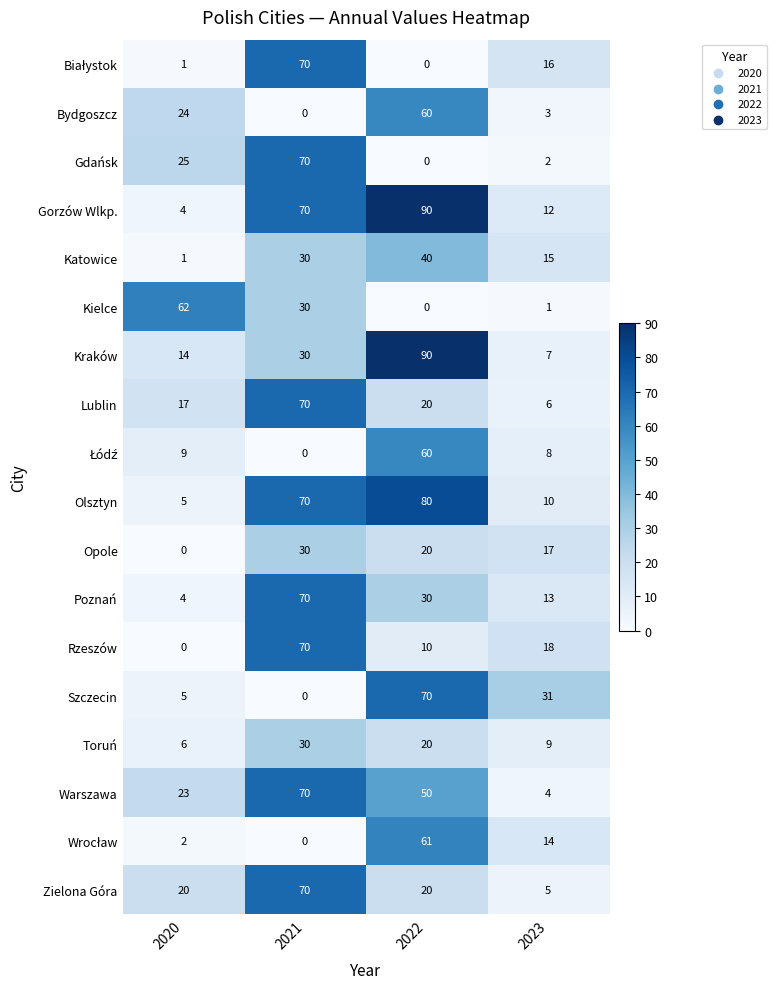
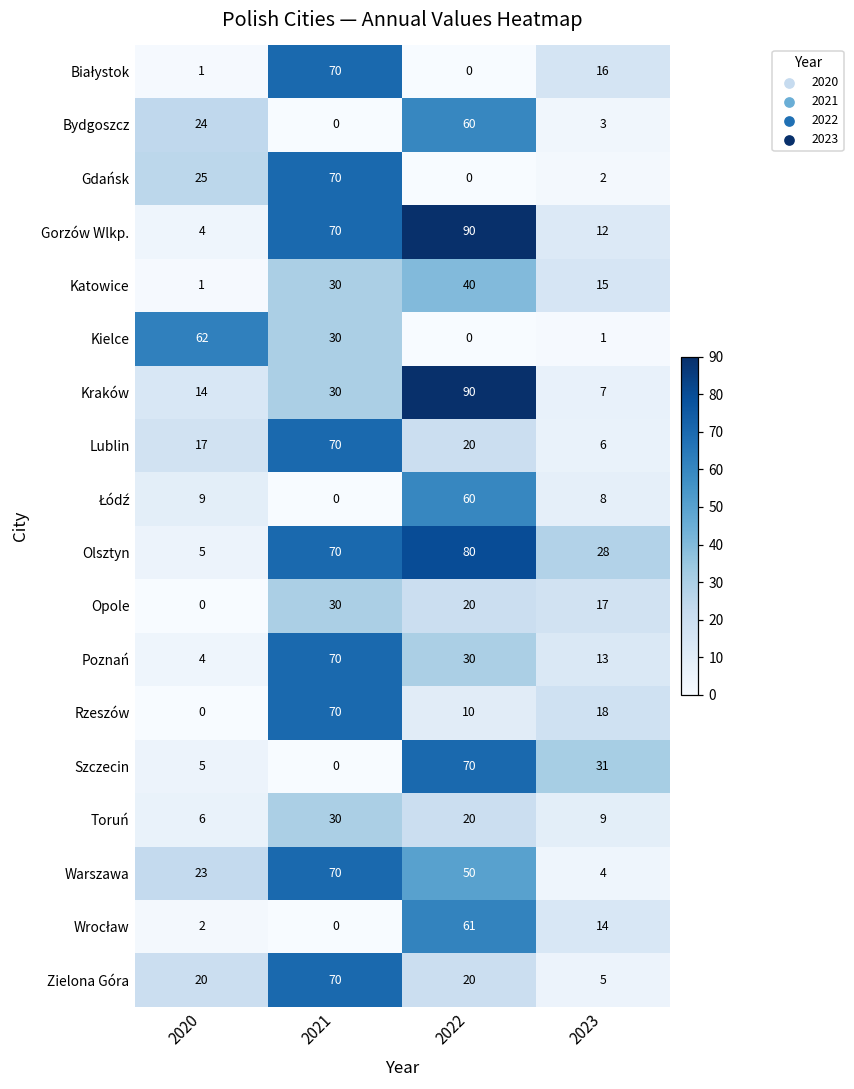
  {
    "Białystok": {
      "2020": 1,
      "2021": 70,
      "2022": 0,
      "2023": 16
    },
    "Bydgoszcz": {
      "2020": 24,
      "2021": 0,
      "2022": 60,
      "2023": 3
    },
    "Gdańsk": {
      "2020": 25,
      "2021": 70,
      "2022": 0,
      "2023": 2
    },
    "Gorzów Wlkp.": {
      "2020": 4,
      "2021": 70,
      "2022": 90,
      "2023": 12
    },
    "Katowice": {
      "2020": 1,
      "2021": 30,
      "2022": 40,
      "2023": 15
    },
    "Kielce": {
      "2020": 62,
      "2021": 30,
      "2022": 0,
      "2023": 1
    },
    "Kraków": {
      "2020": 14,
      "2021": 30,
      "2022": 90,
      "2023": 7
    },
    "Lublin": {
      "2020": 17,
      "2021": 70,
      "2022": 20,
      "2023": 6
    },
    "Łódź": {
      "2020": 9,
      "2021": 0,
      "2022": 60,
      "2023": 8
    },
    "Olsztyn": {
      "2020": 5,
      "2021": 70,
      "2022": 80,
-     "2023": 10
+     "2023": 28
    },
    "Opole": {
      "2020": 0,
      "2021": 30,
      "2022": 20,
      "2023": 17
    },
    "Poznań": {
      "2020": 4,
      "2021": 70,
      "2022": 30,
      "2023": 13
    },
    "Rzeszów": {
      "2020": 0,
      "2021": 70,
      "2022": 10,
      "2023": 18
    },
    "Szczecin": {
      "2020": 5,
      "2021": 0,
      "2022": 70,
      "2023": 31
    },
    "Toruń": {
      "2020": 6,
      "2021": 30,
      "2022": 20,
      "2023": 9
    },
    "Warszawa": {
      "2020": 23,
      "2021": 70,
      "2022": 50,
      "2023": 4
    },
    "Wrocław": {
      "2020": 2,
      "2021": 0,
      "2022": 61,
      "2023": 14
    },
    "Zielona Góra": {
      "2020": 20,
      "2021": 70,
      "2022": 20,
      "2023": 5
    }
  }
